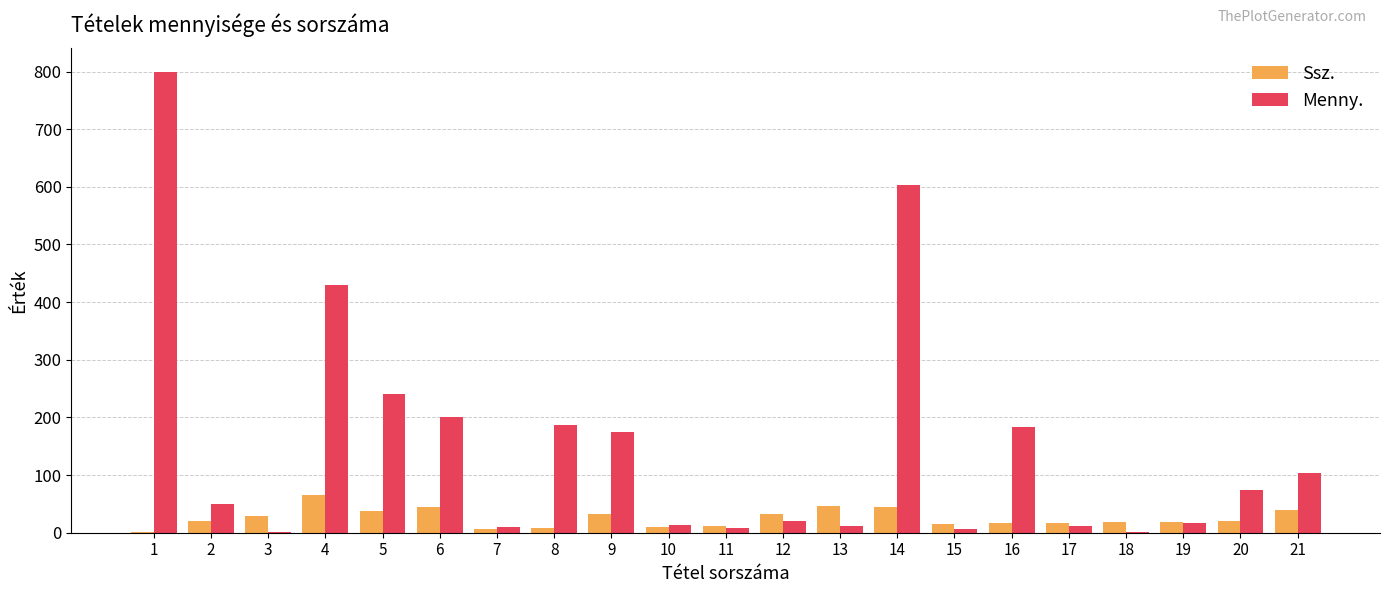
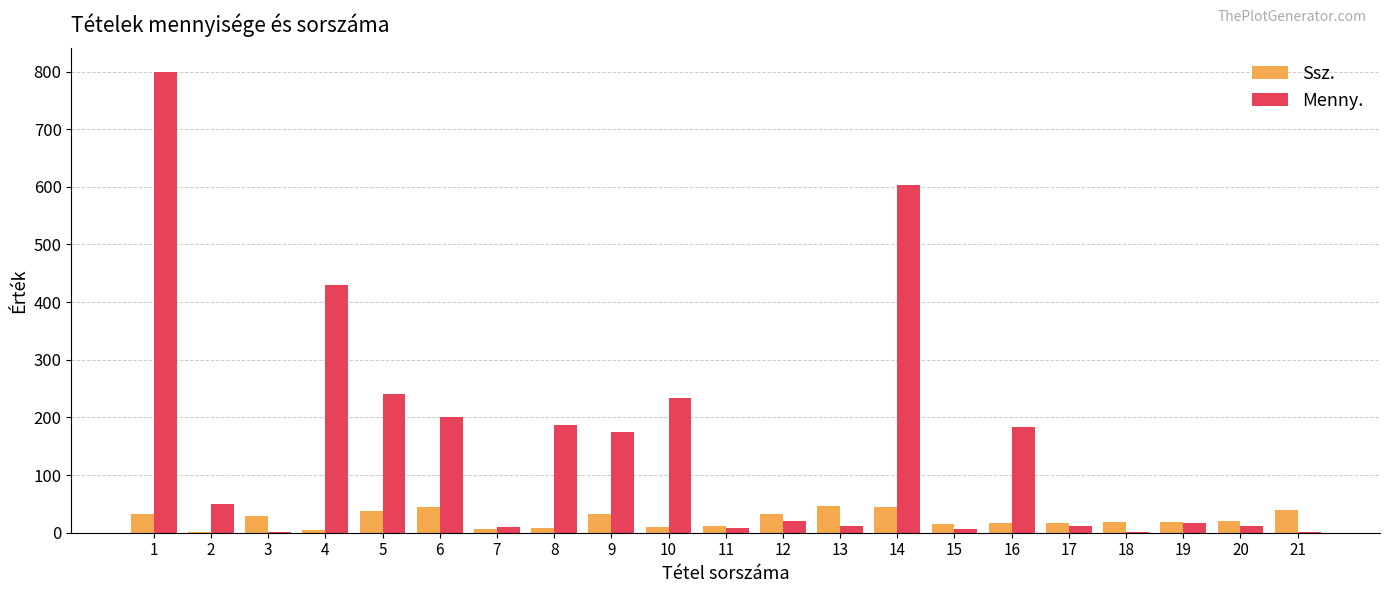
  {
    "Ssz.": {
-     "1": 0,
-     "2": 20,
+     "1": 30,
+     "2": 0,
      "3": 30,
-     "4": 70,
+     "4": 0,
      "5": 40,
      "6": 50,
      "7": 10,
      "8": 10,
      "9": 30,
      "10": 10,
      "11": 10,
      "12": 30,
      "13": 50,
      "14": 50,
      "15": 20,
      "16": 20,
      "17": 20,
      "18": 20,
      "19": 20,
      "20": 20,
      "21": 40
    },
    "Menny.": {
      "1": 800,
      "2": 50,
      "4": 430,
      "5": 240,
      "6": 200,
      "7": 10,
      "8": 190,
      "9": 180,
-     "10": 10,
+     "10": 230,
      "11": 10,
      "12": 20,
      "13": 10,
      "14": 600,
      "15": 10,
      "16": 180,
      "17": 10,
      "19": 20,
-     "20": 70,
-     "21": 100
+     "20": 10,
+     "21": 0
    }
  }
